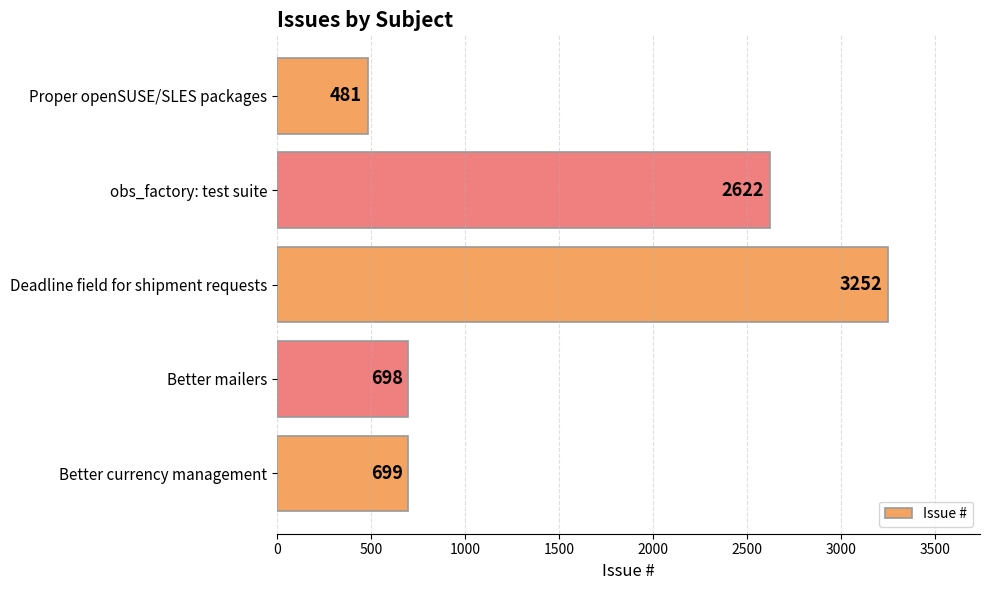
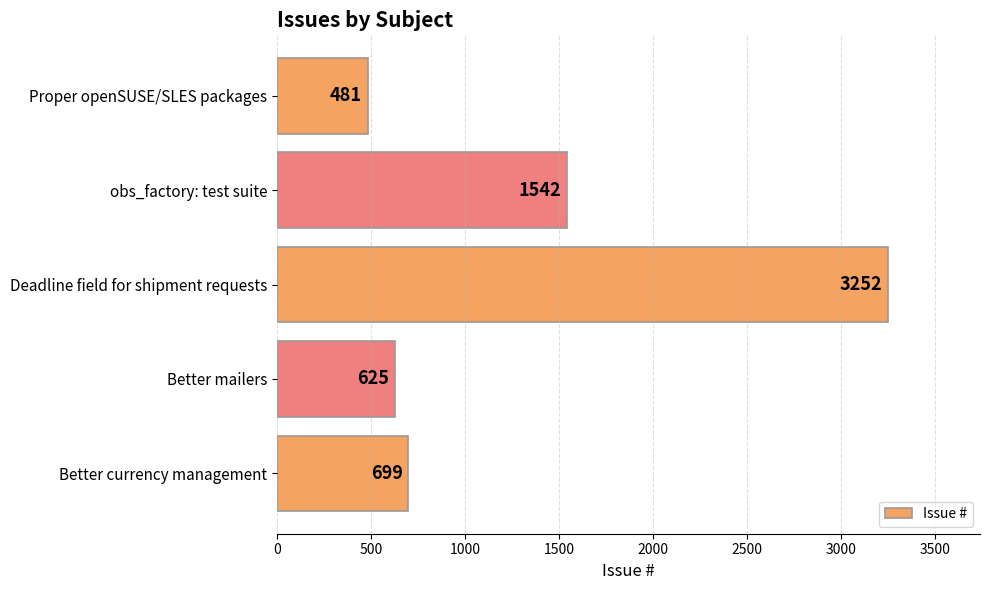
  {
    "Proper openSUSE/SLES packages": 481,
-   "obs_factory: test suite": 2622,
+   "obs_factory: test suite": 1542,
    "Deadline field for shipment requests": 3252,
-   "Better mailers": 698,
+   "Better mailers": 625,
    "Better currency management": 699
  }
